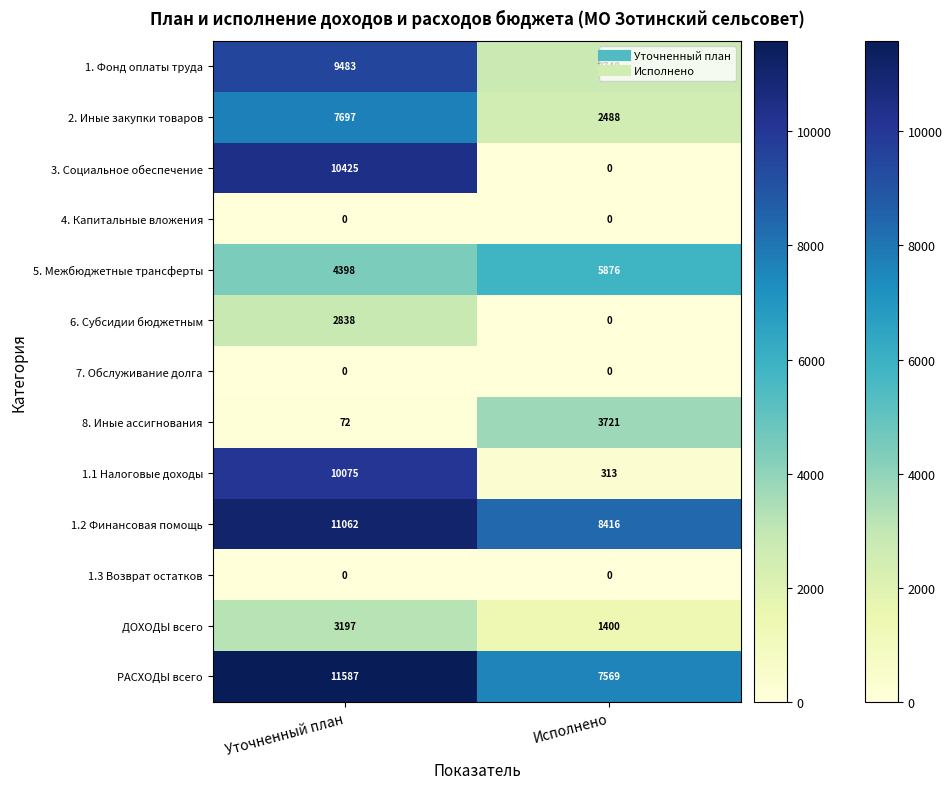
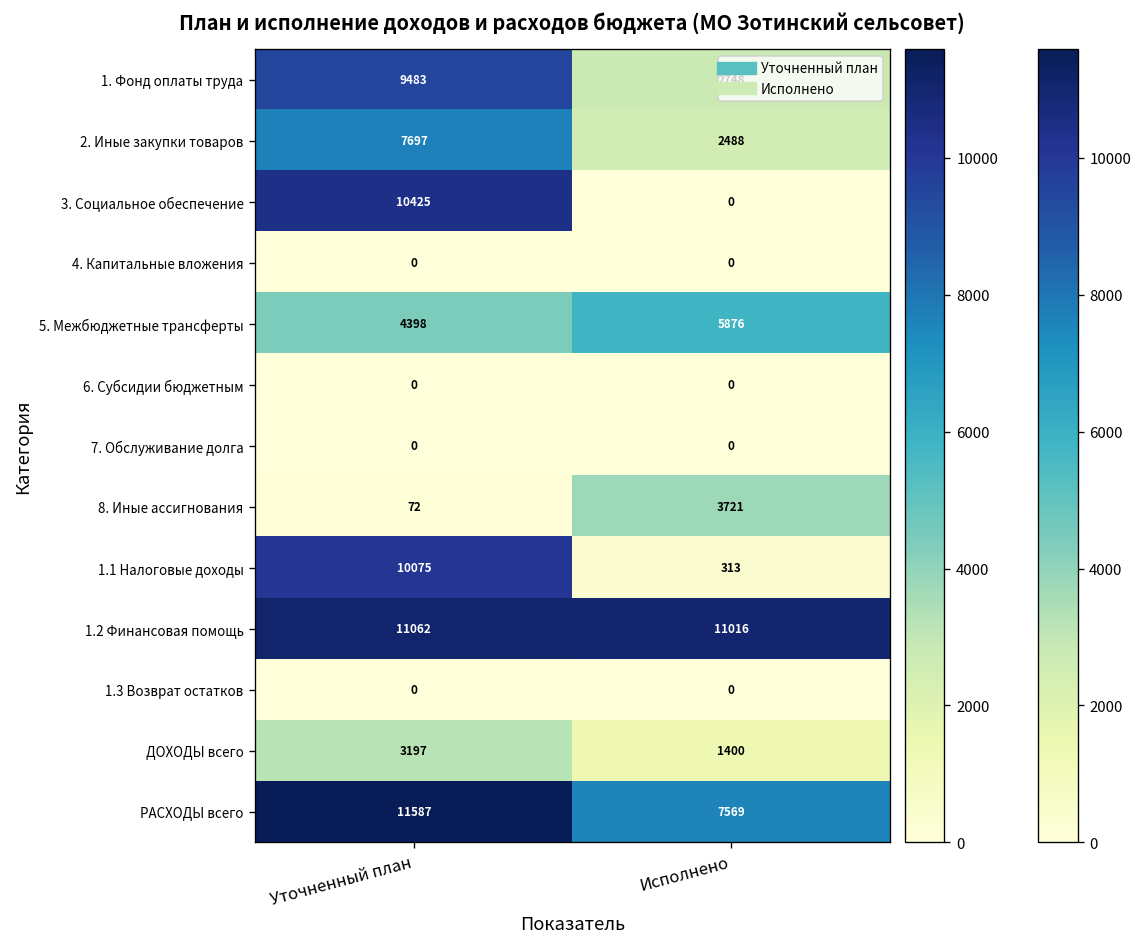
  {
    "1. Фонд оплаты труда": {
      "Уточненный план": 9483
    },
    "2. Иные закупки товаров": {
      "Уточненный план": 7697,
      "Исполнено": 2488
    },
    "3. Социальное обеспечение": {
      "Уточненный план": 10425,
      "Исполнено": 0
    },
    "4. Капитальные вложения": {
      "Уточненный план": 0,
      "Исполнено": 0
    },
    "5. Межбюджетные трансферты": {
      "Уточненный план": 4398,
      "Исполнено": 5876
    },
    "6. Субсидии бюджетным": {
-     "Уточненный план": 2838,
+     "Уточненный план": 0,
      "Исполнено": 0
    },
    "7. Обслуживание долга": {
      "Уточненный план": 0,
      "Исполнено": 0
    },
    "8. Иные ассигнования": {
      "Уточненный план": 72,
      "Исполнено": 3721
    },
    "1.1 Налоговые доходы": {
      "Уточненный план": 10075,
      "Исполнено": 313
    },
    "1.2 Финансовая помощь": {
      "Уточненный план": 11062,
-     "Исполнено": 8416
+     "Исполнено": 11016
    },
    "1.3 Возврат остатков": {
      "Уточненный план": 0,
      "Исполнено": 0
    },
    "ДОХОДЫ всего": {
      "Уточненный план": 3197,
      "Исполнено": 1400
    },
    "РАСХОДЫ всего": {
      "Уточненный план": 11587,
      "Исполнено": 7569
    }
  }
